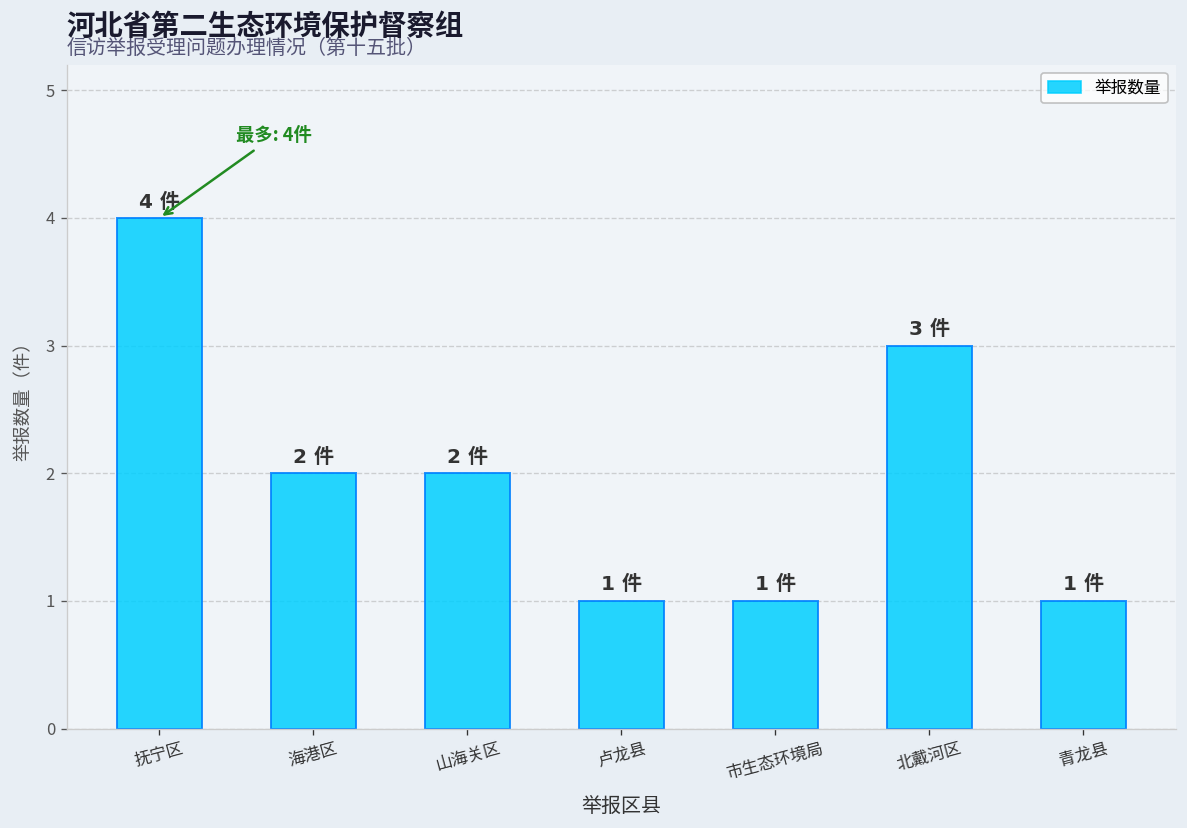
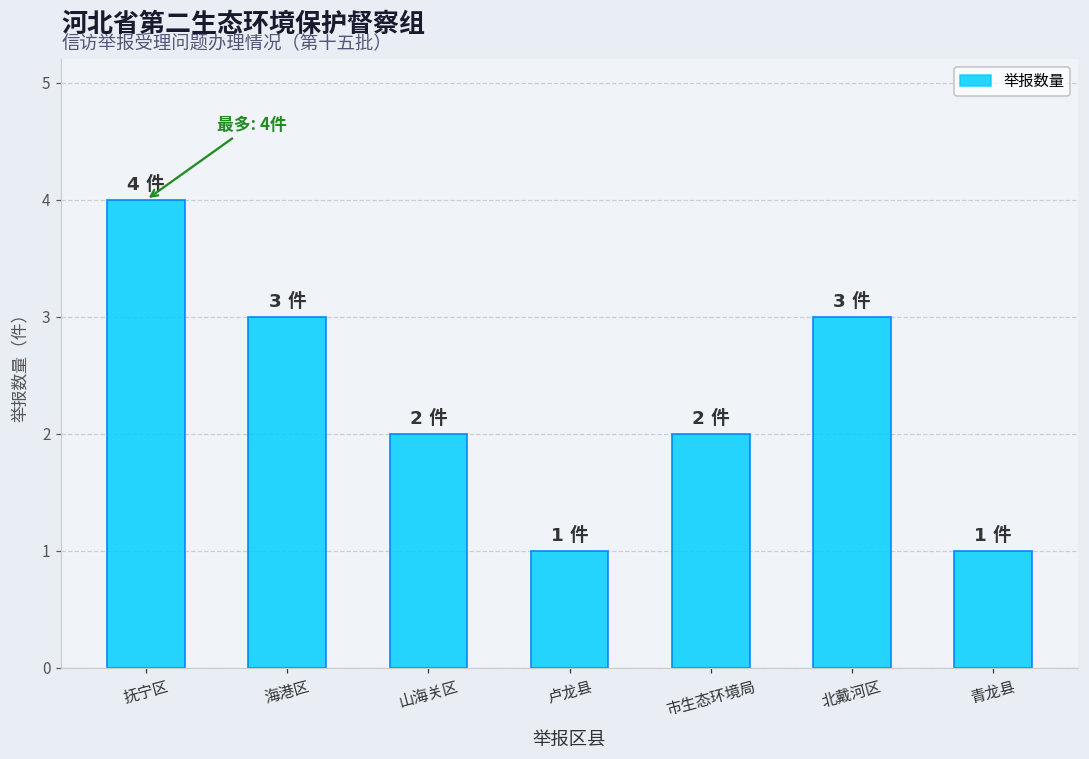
  {
    "抚宁区": "4件",
-   "海港区": "2",
+   "海港区": "3",
    "山海关区": "2",
    "卢龙县": "1",
-   "市生态环境局": "1",
+   "市生态环境局": "2",
    "北戴河区": "3",
    "青龙县": "1"
  }
